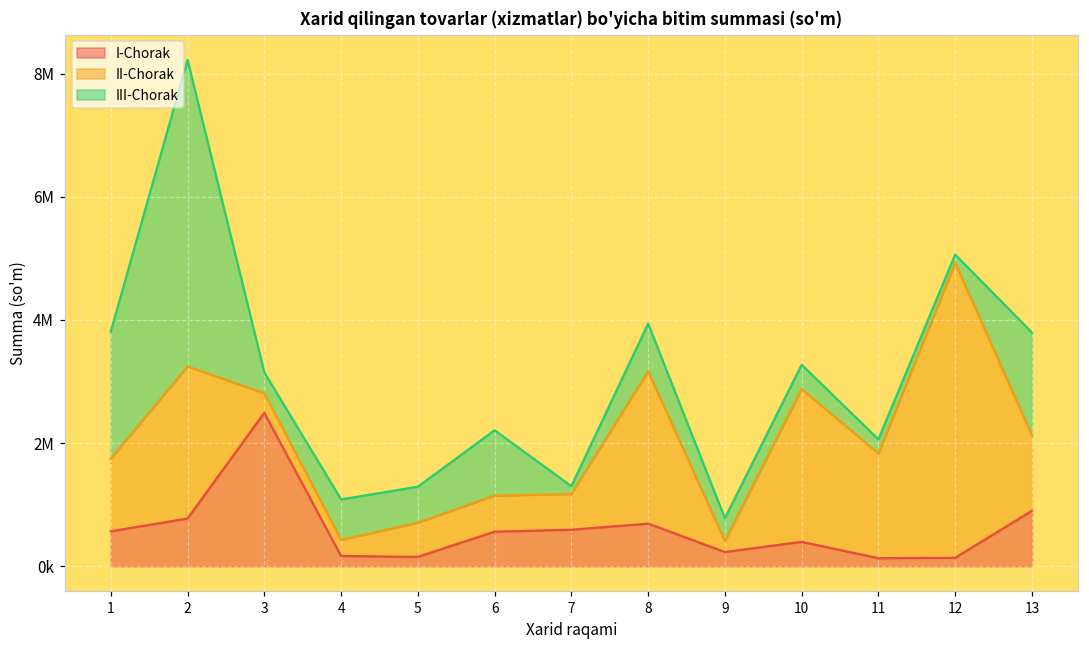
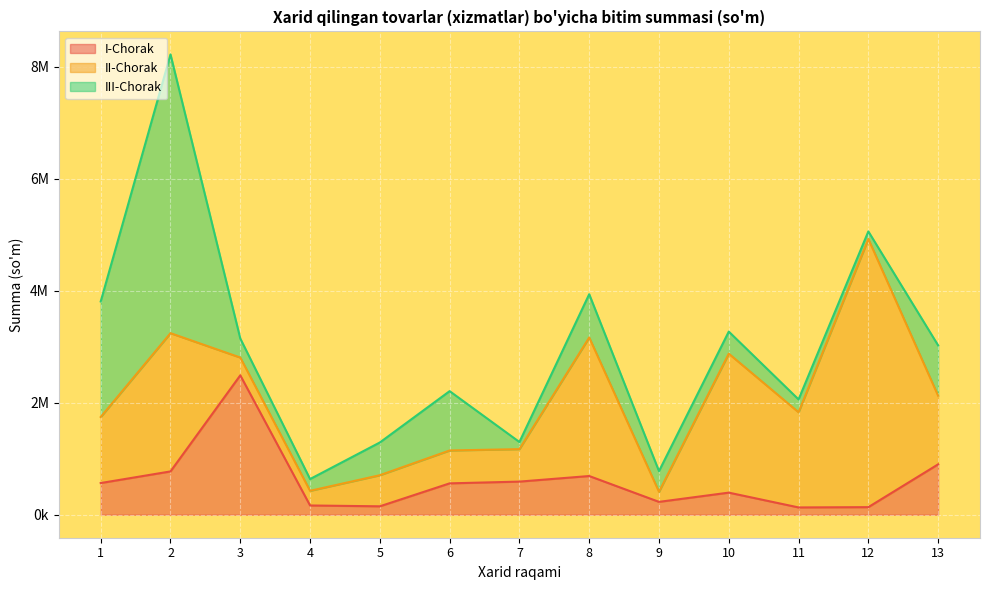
  {
    "I-Chorak": {
      "1": 600000,
      "2": 800000,
      "3": 2500000,
      "4": 200000,
      "5": 100000,
      "6": 600000,
      "7": 600000,
      "8": 700000,
      "9": 200000,
      "10": 400000,
      "11": 100000,
      "12": 100000,
      "13": 900000
    },
    "II-Chorak": {
      "1": 1200000,
      "2": 2500000,
      "3": 300000,
      "4": 300000,
      "5": 600000,
      "6": 600000,
      "7": 600000,
      "8": 2500000,
      "9": 200000,
      "10": 2500000,
      "11": 1700000,
      "12": 4800000,
      "13": 1200000
    },
    "III-Chorak": {
      "1": 2100000,
      "2": 5000000,
      "3": 300000,
-     "4": 700000,
+     "4": 200000,
      "5": 600000,
      "6": 1100000,
      "7": 100000,
      "8": 800000,
      "9": 400000,
      "10": 400000,
      "11": 200000,
      "12": 100000,
-     "13": 1700000
+     "13": 900000
    }
  }
